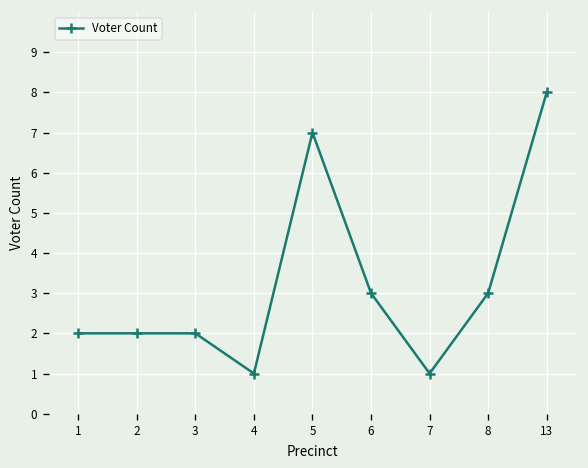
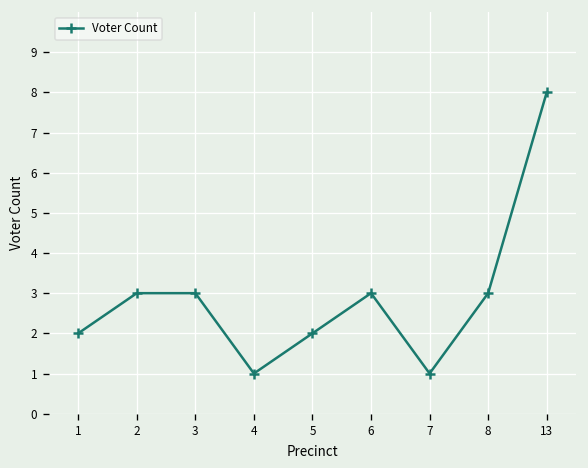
  {
    "1": 2,
-   "2": 2,
-   "3": 2,
+   "2": 3,
+   "3": 3,
    "4": 1,
-   "5": 7,
+   "5": 2,
    "6": 3,
    "7": 1,
    "8": 3,
    "13": 8
  }
